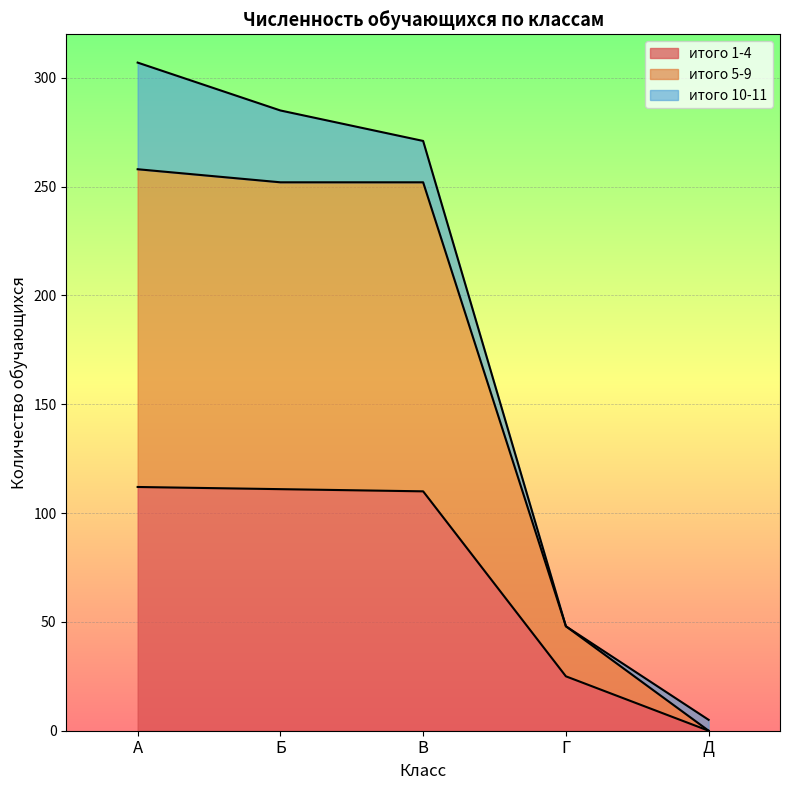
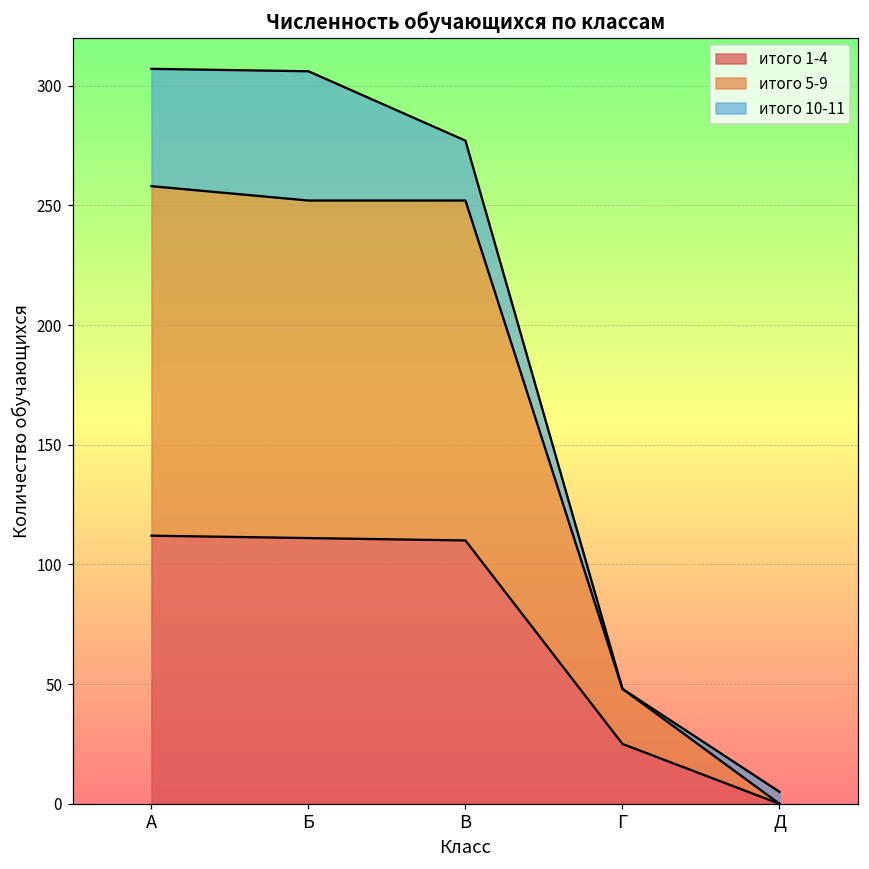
  {
    "итого 10-11": {
      "А": 49,
-     "Б": 33,
-     "В": 19,
+     "Б": 54,
+     "В": 25,
      "Д": 5
    }
  }
